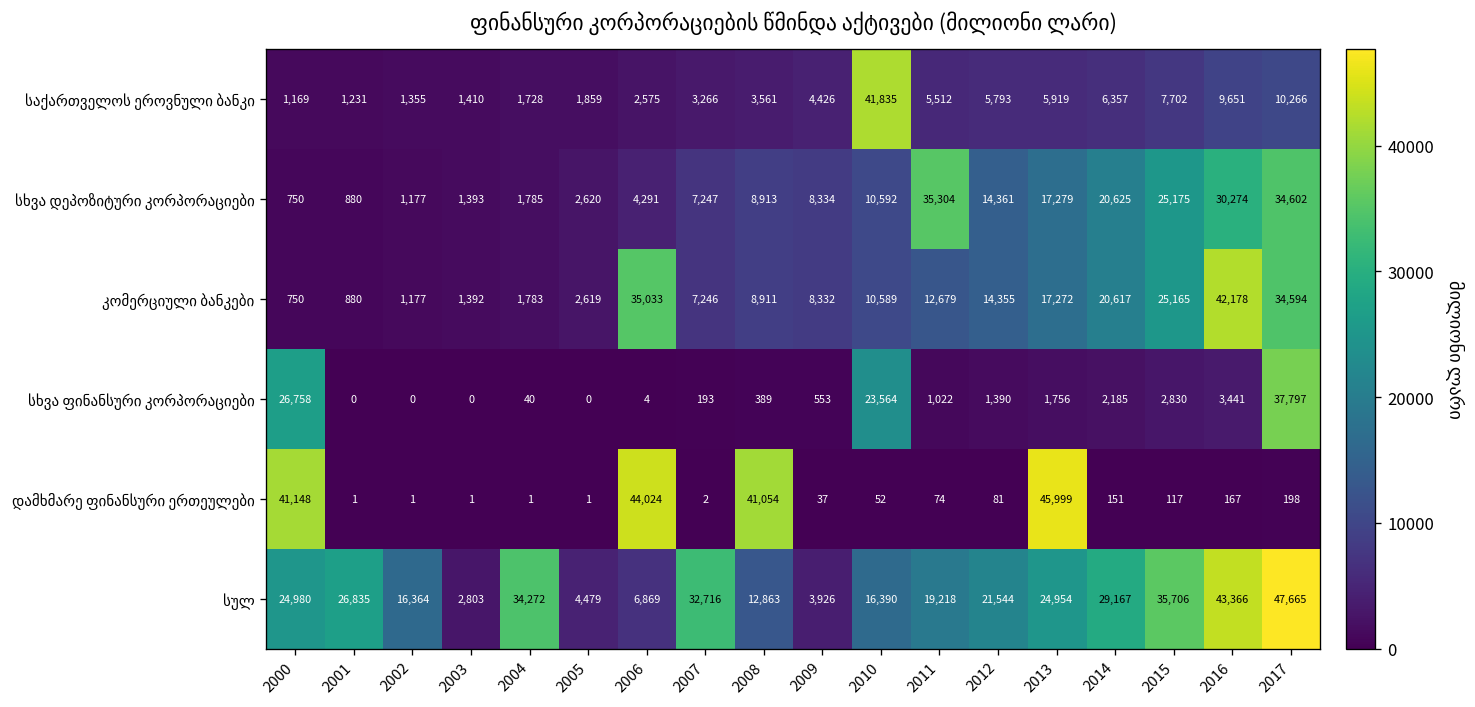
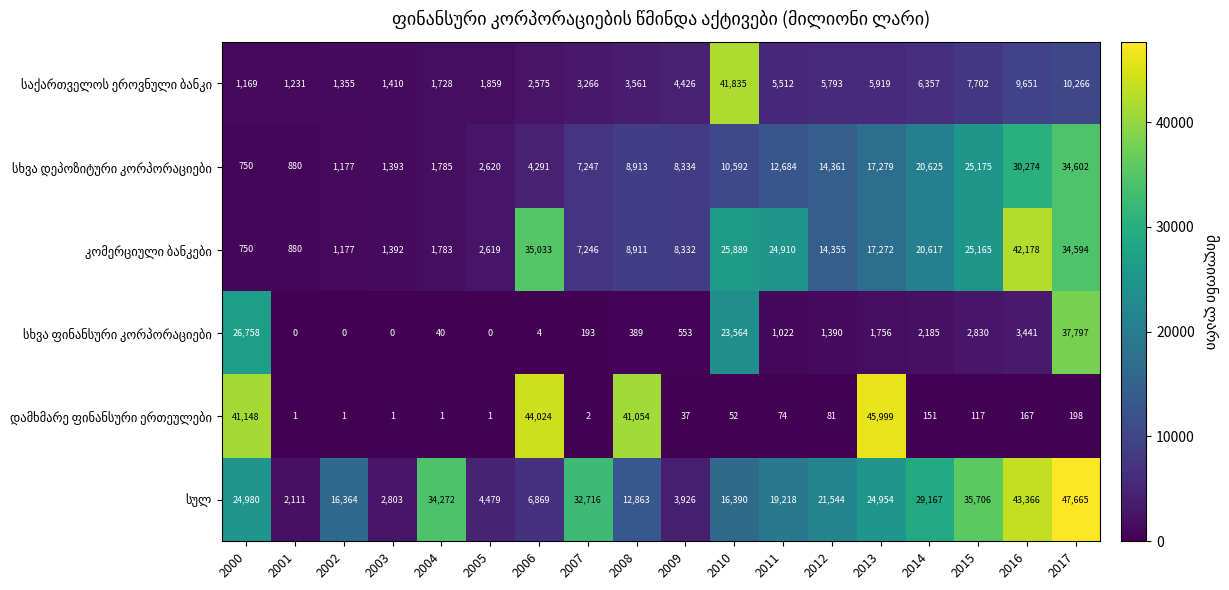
  {
    "საქართველოს ეროვნული ბანკი": {
      "2000": "1,169",
      "2001": "1,231",
      "2002": "1,355",
      "2003": "1,410",
      "2004": "1,728",
      "2005": "1,859",
      "2006": "2,575",
      "2007": "3,266",
      "2008": "3,561",
      "2009": "4,426",
      "2010": "41,835",
      "2011": "5,512",
      "2012": "5,793",
      "2013": "5,919",
      "2014": "6,357",
      "2015": "7,702",
      "2016": "9,651",
      "2017": "10,266"
    },
    "სხვა დეპოზიტური კორპორაციები": {
      "2000": "750",
      "2001": "880",
      "2002": "1,177",
      "2003": "1,393",
      "2004": "1,785",
      "2005": "2,620",
      "2006": "4,291",
      "2007": "7,247",
      "2008": "8,913",
      "2009": "8,334",
      "2010": "10,592",
-     "2011": "35,304",
+     "2011": "12,684",
      "2012": "14,361",
      "2013": "17,279",
      "2014": "20,625",
      "2015": "25,175",
      "2016": "30,274",
      "2017": "34,602"
    },
    "კომერციული ბანკები": {
      "2000": "750",
      "2001": "880",
      "2002": "1,177",
      "2003": "1,392",
      "2004": "1,783",
      "2005": "2,619",
      "2006": "35,033",
      "2007": "7,246",
      "2008": "8,911",
      "2009": "8,332",
-     "2010": "10,589",
-     "2011": "12,679",
+     "2010": "25,889",
+     "2011": "24,910",
      "2012": "14,355",
      "2013": "17,272",
      "2014": "20,617",
      "2015": "25,165",
      "2016": "42,178",
      "2017": "34,594"
    },
    "სხვა ფინანსური კორპორაციები": {
      "2000": "26,758",
      "2001": "0",
      "2002": "0",
      "2003": "0",
      "2004": "40",
      "2005": "0",
      "2006": "4",
      "2007": "193",
      "2008": "389",
      "2009": "553",
      "2010": "23,564",
      "2011": "1,022",
      "2012": "1,390",
      "2013": "1,756",
      "2014": "2,185",
      "2015": "2,830",
      "2016": "3,441",
      "2017": "37,797"
    },
    "დამხმარე ფინანსური ერთეულები": {
      "2000": "41,148",
      "2001": "1",
      "2002": "1",
      "2003": "1",
      "2004": "1",
      "2005": "1",
      "2006": "44,024",
      "2007": "2",
      "2008": "41,054",
      "2009": "37",
      "2010": "52",
      "2011": "74",
      "2012": "81",
      "2013": "45,999",
      "2014": "151",
      "2015": "117",
      "2016": "167",
      "2017": "198"
    },
    "სულ": {
      "2000": "24,980",
-     "2001": "26,835",
+     "2001": "2,111",
      "2002": "16,364",
      "2003": "2,803",
      "2004": "34,272",
      "2005": "4,479",
      "2006": "6,869",
      "2007": "32,716",
      "2008": "12,863",
      "2009": "3,926",
      "2010": "16,390",
      "2011": "19,218",
      "2012": "21,544",
      "2013": "24,954",
      "2014": "29,167",
      "2015": "35,706",
      "2016": "43,366",
      "2017": "47,665"
    }
  }
